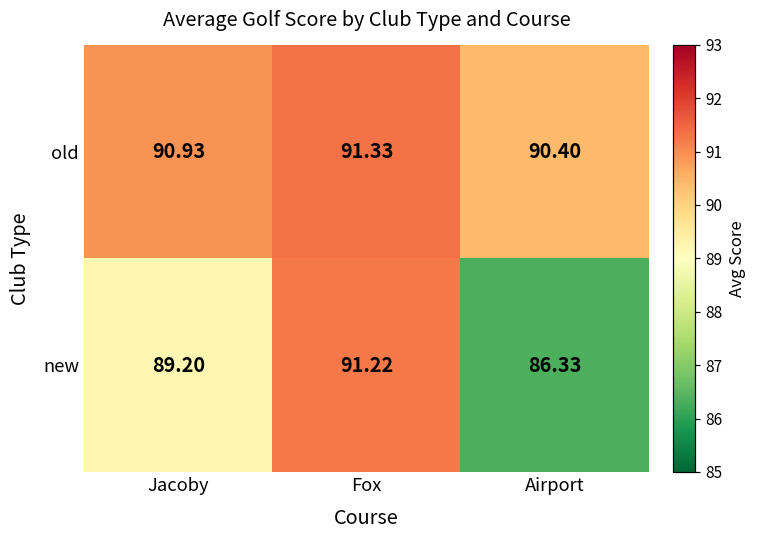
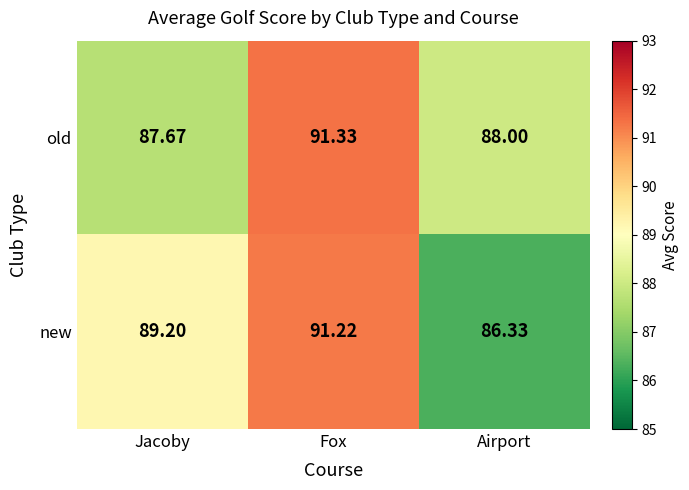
  {
    "old": {
-     "Jacoby": 90.93,
+     "Jacoby": 87.67,
      "Fox": 91.33,
-     "Airport": 90.40
+     "Airport": 88.00
    },
    "new": {
      "Jacoby": 89.20,
      "Fox": 91.22,
      "Airport": 86.33
    }
  }
